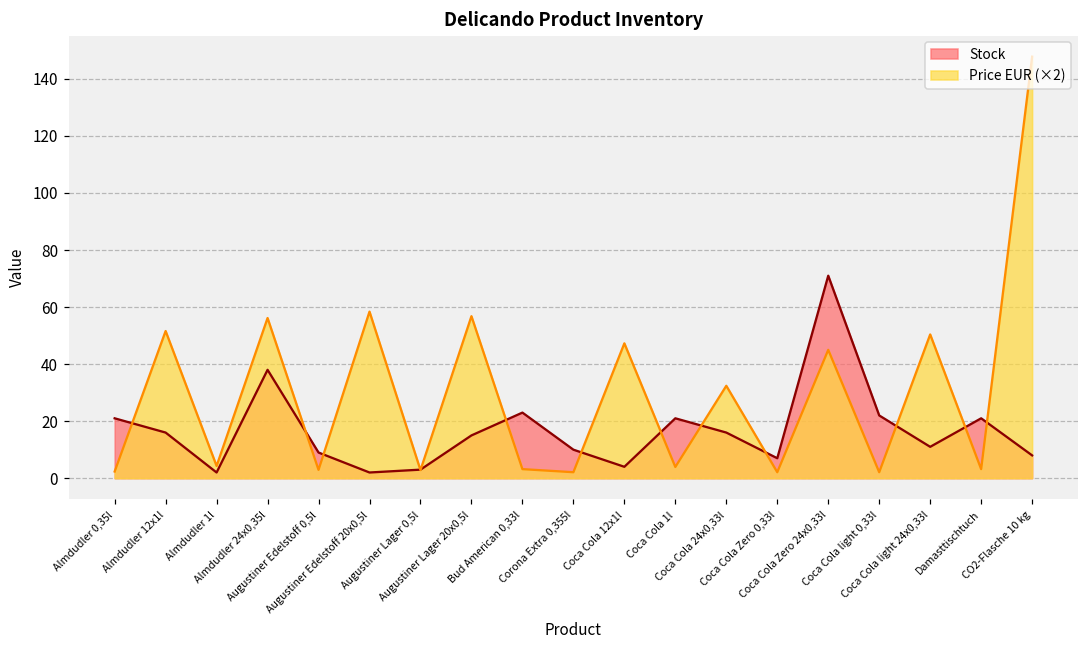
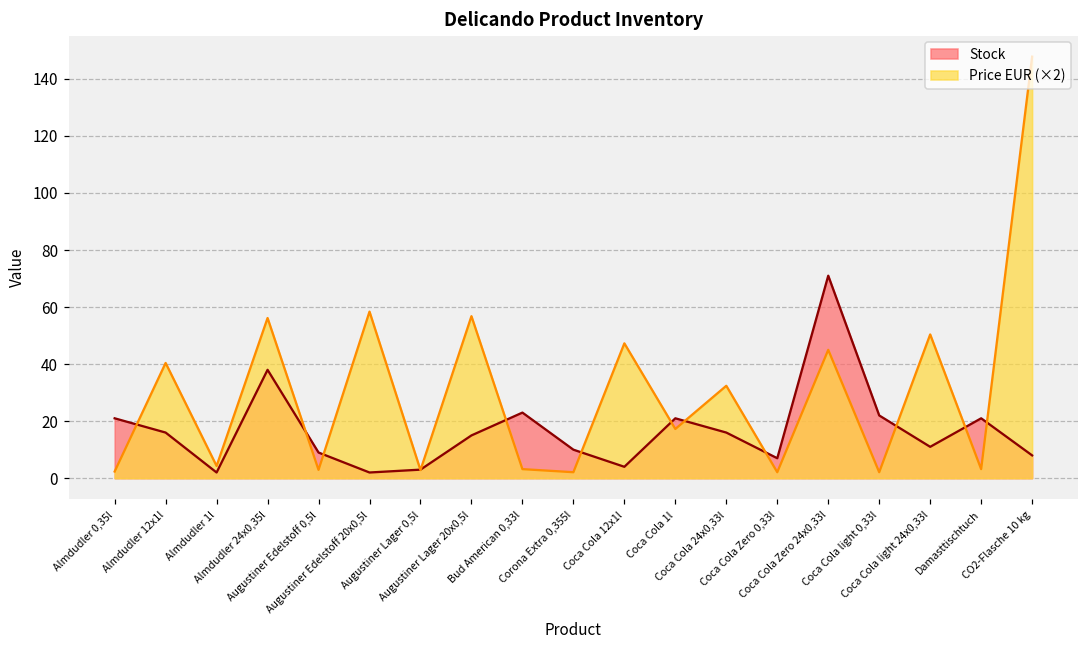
  {
    "Stock": {
      "Almdudler 0,35l": 21,
      "Almdudler 12x1l": 16,
      "Almdudler 1l": 2,
      "Almdudler 24x0,35l": 38,
      "Augustiner Edelstoff 0,5l": 9,
      "Augustiner Edelstoff 20x0,5l": 2,
      "Augustiner Lager 20x0,5l": 15,
      "Bud American 0,33l": 23,
      "Corona Extra 0,355l": 10,
      "Coca Cola 12x1l": 4,
      "Coca Cola 1l": 21,
      "Coca Cola 24x0,33l": 16,
      "Coca Cola Zero 0,33l": 7,
      "Coca Cola Zero 24x0,33l": 71,
      "Coca Cola light 0,33l": 22,
      "Coca Cola light 24x0,33l": 11,
      "Damasttischtuch": 21,
      "CO2-Flasche 10 kg": 8
    },
    "Price EUR (×2)": {
      "Almdudler 0,35l": 2,
-     "Almdudler 12x1l": 52,
+     "Almdudler 12x1l": 40,
      "Almdudler 1l": 4,
      "Almdudler 24x0,35l": 56,
      "Augustiner Edelstoff 0,5l": 3,
      "Augustiner Edelstoff 20x0,5l": 58,
      "Augustiner Lager 20x0,5l": 57,
      "Bud American 0,33l": 3,
      "Corona Extra 0,355l": 2,
      "Coca Cola 12x1l": 47,
-     "Coca Cola 1l": 4,
+     "Coca Cola 1l": 17,
      "Coca Cola 24x0,33l": 32,
      "Coca Cola Zero 0,33l": 2,
      "Coca Cola Zero 24x0,33l": 45,
      "Coca Cola light 0,33l": 2,
      "Coca Cola light 24x0,33l": 50,
      "Damasttischtuch": 3
    }
  }
